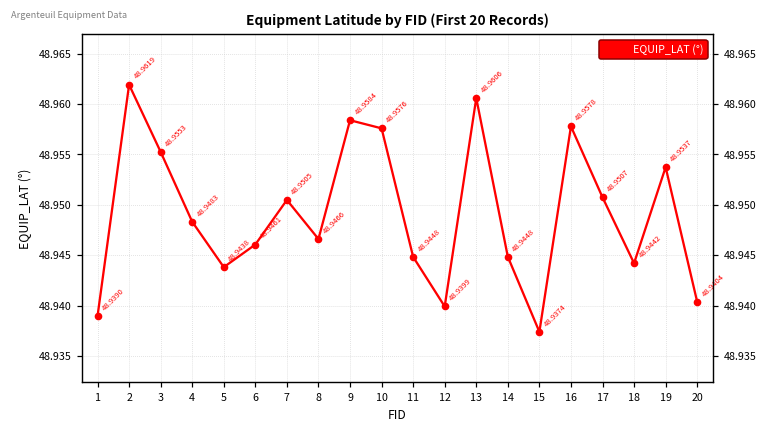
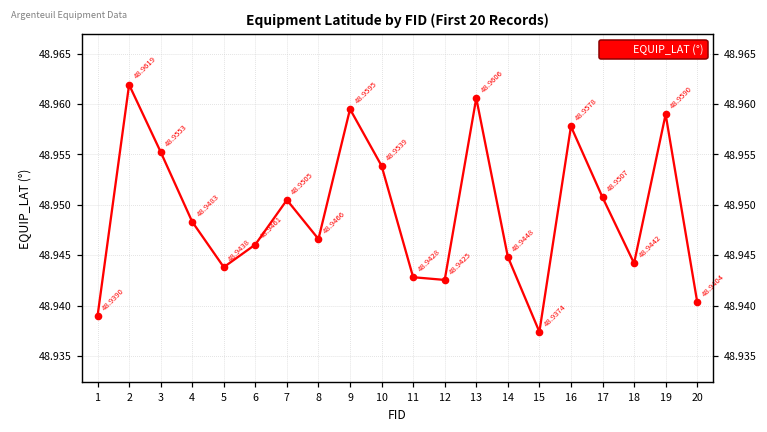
  {
    "1": 48.9390,
    "2": 48.9619,
    "3": 48.9553,
    "4": 48.9483,
    "5": 48.9438,
    "6": 48.9461,
    "7": 48.9505,
    "8": 48.9466,
-   "9": 48.9584,
-   "10": 48.9576,
-   "11": 48.9448,
-   "12": 48.9399,
+   "9": 48.9595,
+   "10": 48.9539,
+   "11": 48.9428,
+   "12": 48.9425,
    "13": 48.9606,
    "14": 48.9448,
    "15": 48.9374,
    "16": 48.9578,
    "17": 48.9507,
    "18": 48.9442,
-   "19": 48.9537,
+   "19": 48.9590,
    "20": 48.9404
  }
